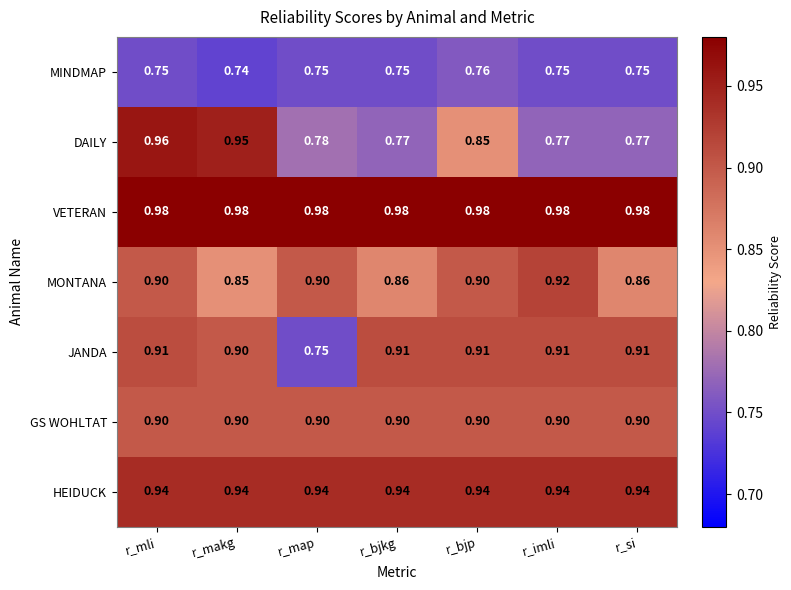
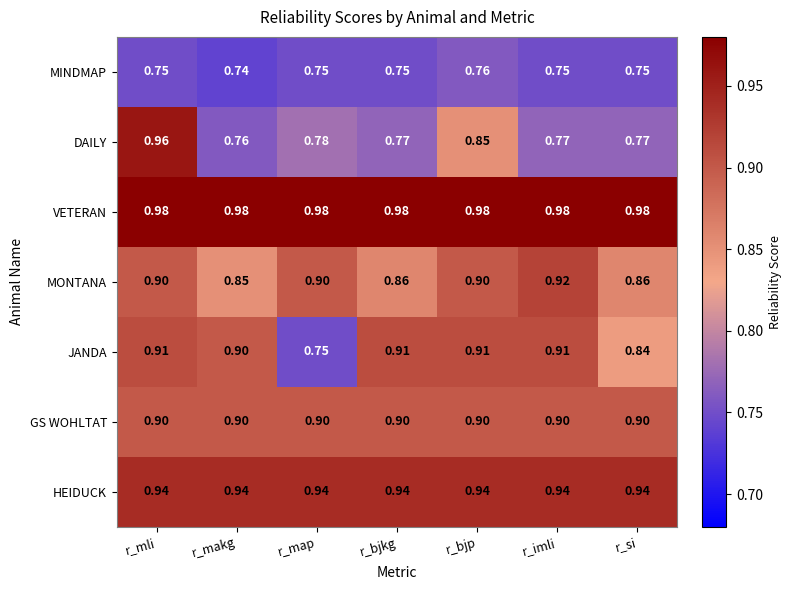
  {
    "MINDMAP": {
      "r_mli": 0.75,
      "r_makg": 0.74,
      "r_map": 0.75,
      "r_bjkg": 0.75,
      "r_bjp": 0.76,
      "r_imli": 0.75,
      "r_si": 0.75
    },
    "DAILY": {
      "r_mli": 0.96,
-     "r_makg": 0.95,
+     "r_makg": 0.76,
      "r_map": 0.78,
      "r_bjkg": 0.77,
      "r_bjp": 0.85,
      "r_imli": 0.77,
      "r_si": 0.77
    },
    "VETERAN": {
      "r_mli": 0.98,
      "r_makg": 0.98,
      "r_map": 0.98,
      "r_bjkg": 0.98,
      "r_bjp": 0.98,
      "r_imli": 0.98,
      "r_si": 0.98
    },
    "MONTANA": {
      "r_mli": 0.90,
      "r_makg": 0.85,
      "r_map": 0.90,
      "r_bjkg": 0.86,
      "r_bjp": 0.90,
      "r_imli": 0.92,
      "r_si": 0.86
    },
    "JANDA": {
      "r_mli": 0.91,
      "r_makg": 0.90,
      "r_map": 0.75,
      "r_bjkg": 0.91,
      "r_bjp": 0.91,
      "r_imli": 0.91,
-     "r_si": 0.91
+     "r_si": 0.84
    },
    "GS WOHLTAT": {
      "r_mli": 0.90,
      "r_makg": 0.90,
      "r_map": 0.90,
      "r_bjkg": 0.90,
      "r_bjp": 0.90,
      "r_imli": 0.90,
      "r_si": 0.90
    },
    "HEIDUCK": {
      "r_mli": 0.94,
      "r_makg": 0.94,
      "r_map": 0.94,
      "r_bjkg": 0.94,
      "r_bjp": 0.94,
      "r_imli": 0.94,
      "r_si": 0.94
    }
  }
